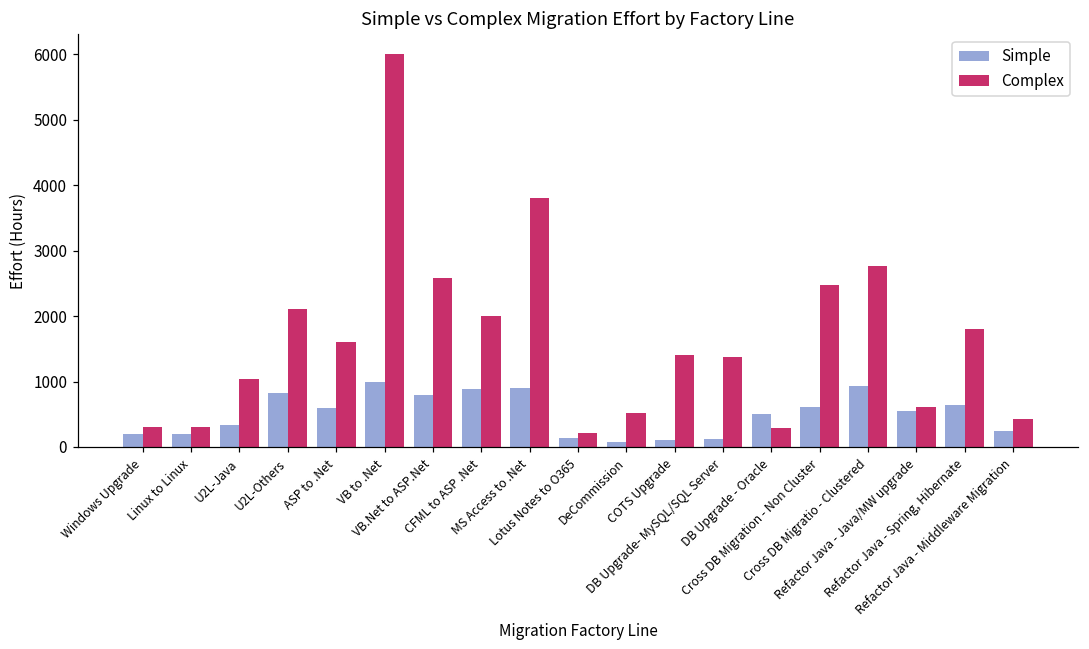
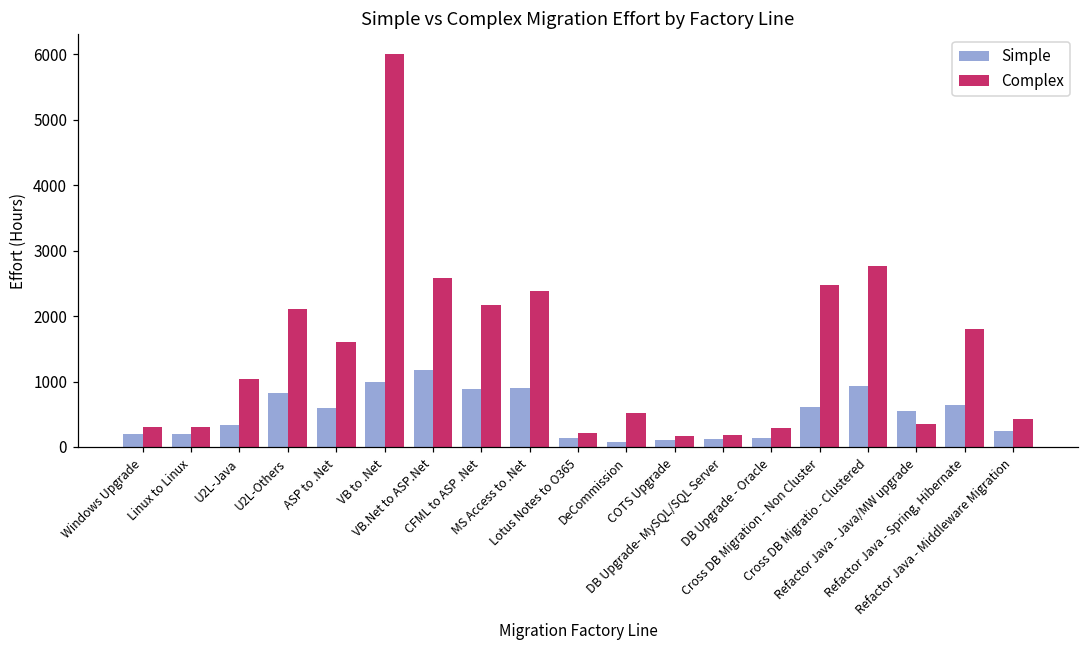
  {
    "Simple": {
      "Windows Upgrade": 200,
      "Linux to Linux": 200,
      "U2L-Java": 300,
      "U2L-Others": 800,
      "ASP to .Net": 600,
      "VB to .Net": 1000,
-     "VB.Net to ASP.Net": 800,
+     "VB.Net to ASP.Net": 1200,
      "CFML to ASP .Net": 900,
      "MS Access to .Net": 900,
      "Lotus Notes to O365": 100,
      "DeCommission": 100,
      "COTS Upgrade": 100,
      "DB Upgrade- MySQL/SQL Server": 100,
-     "DB Upgrade - Oracle": 500,
+     "DB Upgrade - Oracle": 100,
      "Cross DB Migration - Non Cluster": 600,
      "Cross DB Migratio - Clustered": 900,
      "Refactor Java - Java/MW upgrade": 600,
      "Refactor Java - Spring, Hibernate": 600,
      "Refactor Java - Middleware Migration": 200
    },
    "Complex": {
      "Windows Upgrade": 300,
      "Linux to Linux": 300,
      "U2L-Java": 1000,
      "U2L-Others": 2100,
      "ASP to .Net": 1600,
      "VB to .Net": 6000,
      "VB.Net to ASP.Net": 2600,
-     "CFML to ASP .Net": 2000,
-     "MS Access to .Net": 3800,
+     "CFML to ASP .Net": 2200,
+     "MS Access to .Net": 2400,
      "Lotus Notes to O365": 200,
      "DeCommission": 500,
-     "COTS Upgrade": 1400,
-     "DB Upgrade- MySQL/SQL Server": 1400,
+     "COTS Upgrade": 200,
+     "DB Upgrade- MySQL/SQL Server": 200,
      "DB Upgrade - Oracle": 300,
      "Cross DB Migration - Non Cluster": 2500,
      "Cross DB Migratio - Clustered": 2800,
-     "Refactor Java - Java/MW upgrade": 600,
+     "Refactor Java - Java/MW upgrade": 400,
      "Refactor Java - Spring, Hibernate": 1800,
      "Refactor Java - Middleware Migration": 400
    }
  }
